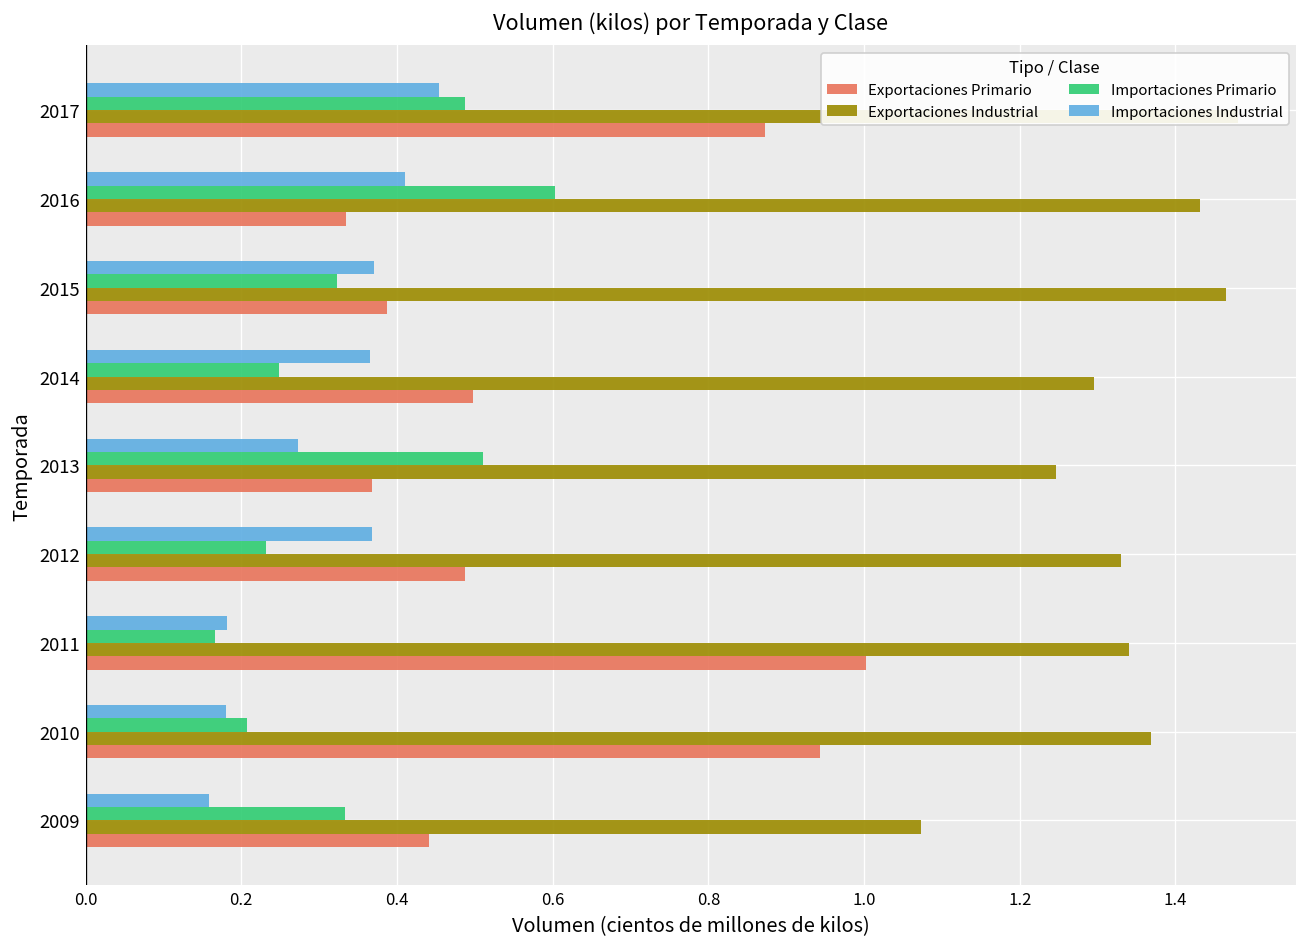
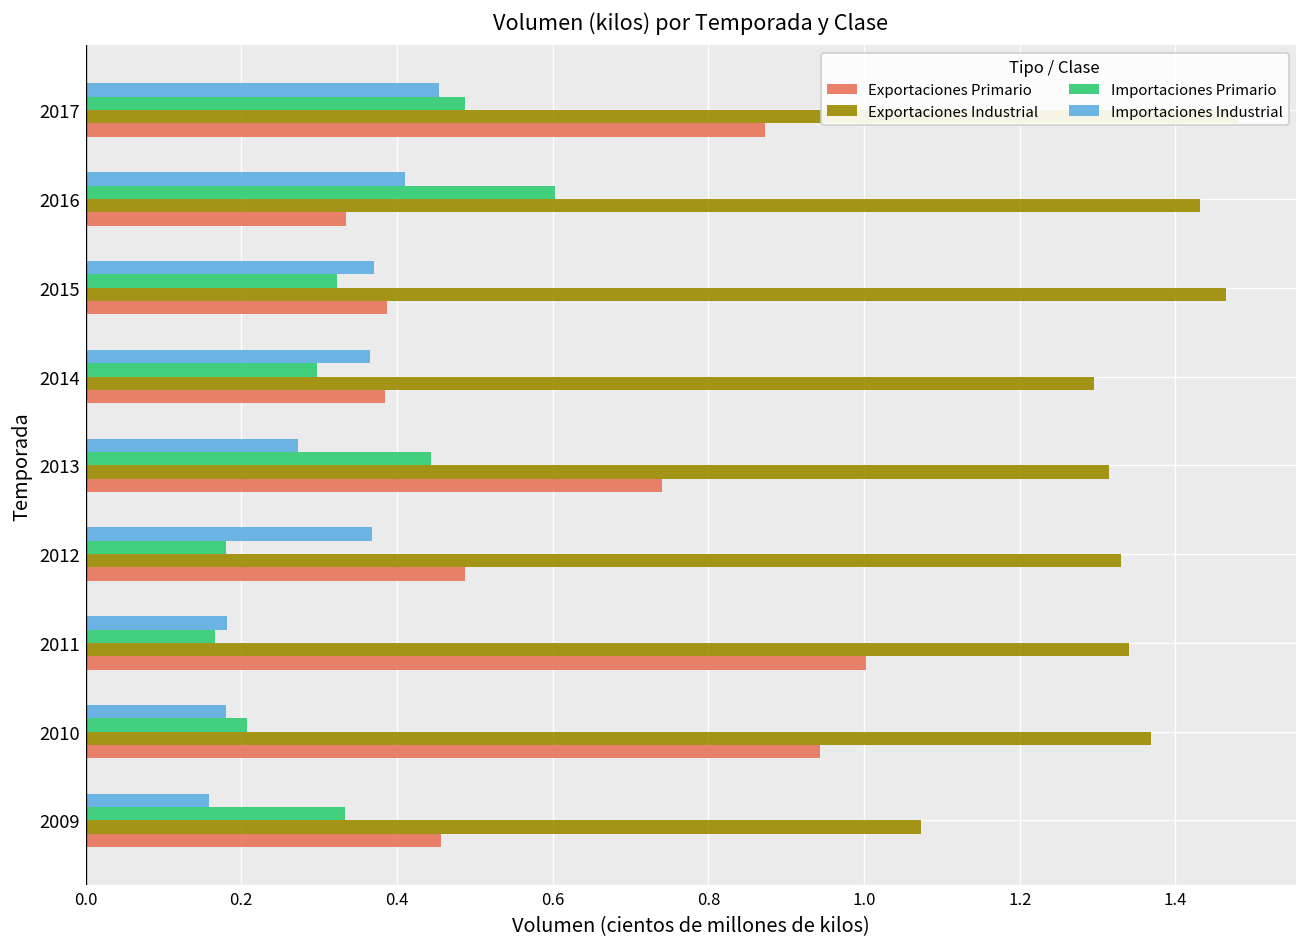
  {
    "Exportaciones Primario": {
      "2017": 0.87,
      "2016": 0.33,
      "2015": 0.39,
-     "2014": 0.50,
-     "2013": 0.37,
+     "2014": 0.38,
+     "2013": 0.74,
      "2012": 0.49,
      "2011": 1.00,
      "2010": 0.94,
-     "2009": 0.44
+     "2009": 0.46
    },
    "Exportaciones Industrial": {
      "2016": 1.43,
      "2015": 1.46,
      "2014": 1.29,
-     "2013": 1.25,
+     "2013": 1.31,
      "2012": 1.33,
      "2011": 1.34,
      "2010": 1.37,
      "2009": 1.07
    },
    "Importaciones Primario": {
      "2017": 0.49,
      "2016": 0.60,
      "2015": 0.32,
-     "2014": 0.25,
-     "2013": 0.51,
-     "2012": 0.23,
+     "2014": 0.30,
+     "2013": 0.44,
+     "2012": 0.18,
      "2011": 0.17,
      "2010": 0.21,
      "2009": 0.33
    },
    "Importaciones Industrial": {
      "2017": 0.45,
      "2016": 0.41,
      "2015": 0.37,
      "2014": 0.37,
      "2013": 0.27,
      "2012": 0.37,
      "2011": 0.18,
      "2010": 0.18,
      "2009": 0.16
    }
  }
